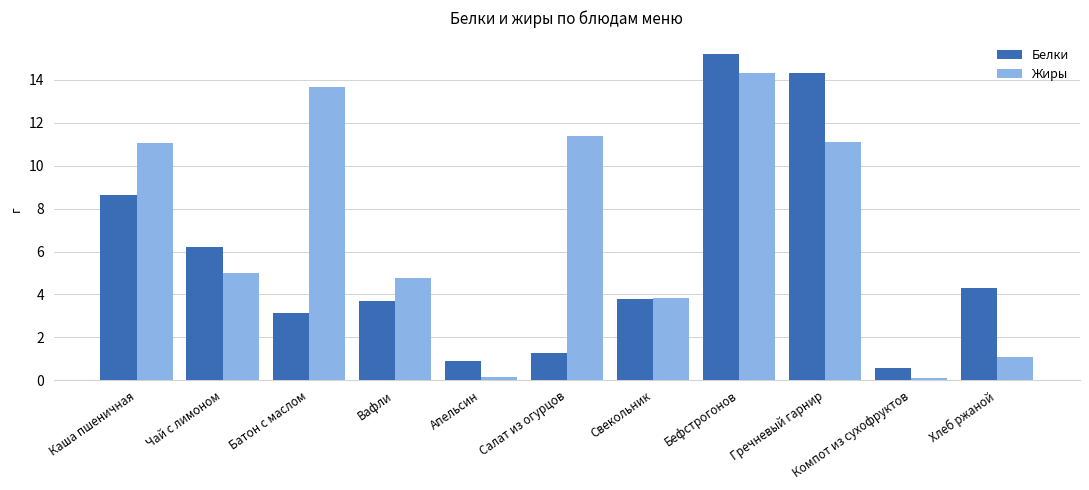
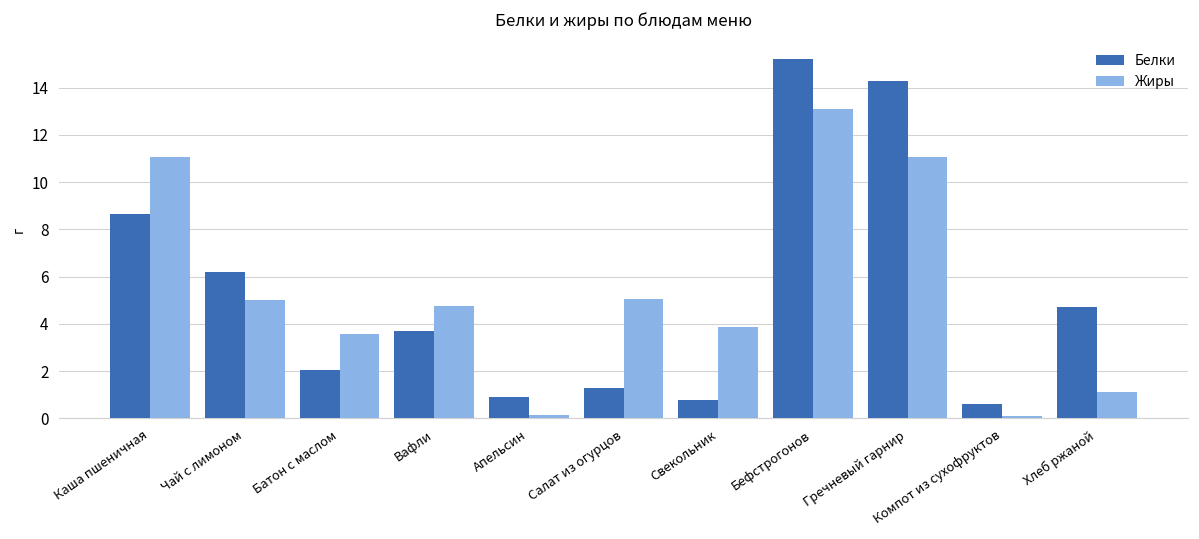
  {
    "Белки": {
      "Каша пшеничная": 8.6,
      "Чай с лимоном": 6.2,
-     "Батон с маслом": 3.1,
+     "Батон с маслом": 2.1,
      "Вафли": 3.7,
      "Апельсин": 0.9,
      "Салат из огурцов": 1.3,
-     "Свекольник": 3.8,
+     "Свекольник": 0.8,
      "Бефстрогонов": 15.2,
      "Гречневый гарнир": 14.3,
      "Компот из сухофруктов": 0.6,
-     "Хлеб ржаной": 4.3
+     "Хлеб ржаной": 4.7
    },
    "Жиры": {
      "Каша пшеничная": 11.1,
      "Чай с лимоном": 5.0,
-     "Батон с маслом": 13.7,
+     "Батон с маслом": 3.6,
      "Вафли": 4.7,
      "Апельсин": 0.2,
-     "Салат из огурцов": 11.4,
+     "Салат из огурцов": 5.1,
      "Свекольник": 3.9,
-     "Бефстрогонов": 14.3,
+     "Бефстрогонов": 13.1,
      "Гречневый гарнир": 11.1,
      "Хлеб ржаной": 1.1
    }
  }
